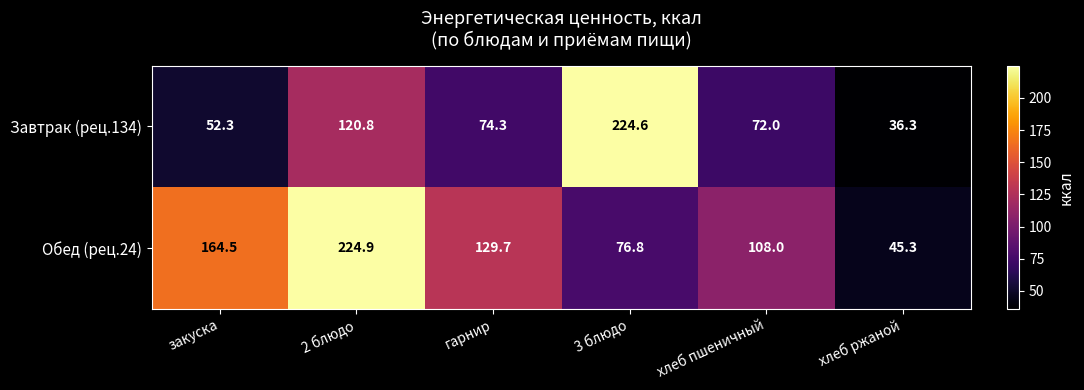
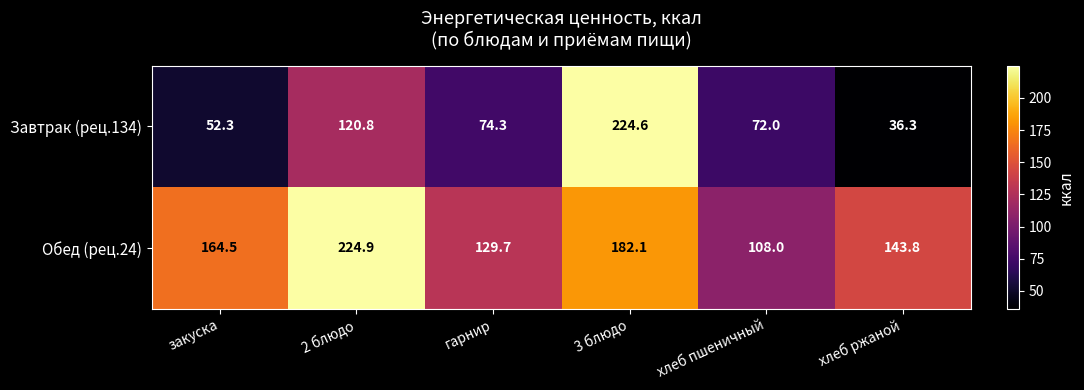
  {
    "Завтрак (рец.134)": {
      "закуска": 52.3,
      "2 блюдо": 120.8,
      "гарнир": 74.3,
      "3 блюдо": 224.6,
      "хлеб пшеничный": 72.0,
      "хлеб ржаной": 36.3
    },
    "Обед (рец.24)": {
      "закуска": 164.5,
      "2 блюдо": 224.9,
      "гарнир": 129.7,
-     "3 блюдо": 76.8,
+     "3 блюдо": 182.1,
      "хлеб пшеничный": 108.0,
-     "хлеб ржаной": 45.3
+     "хлеб ржаной": 143.8
    }
  }
